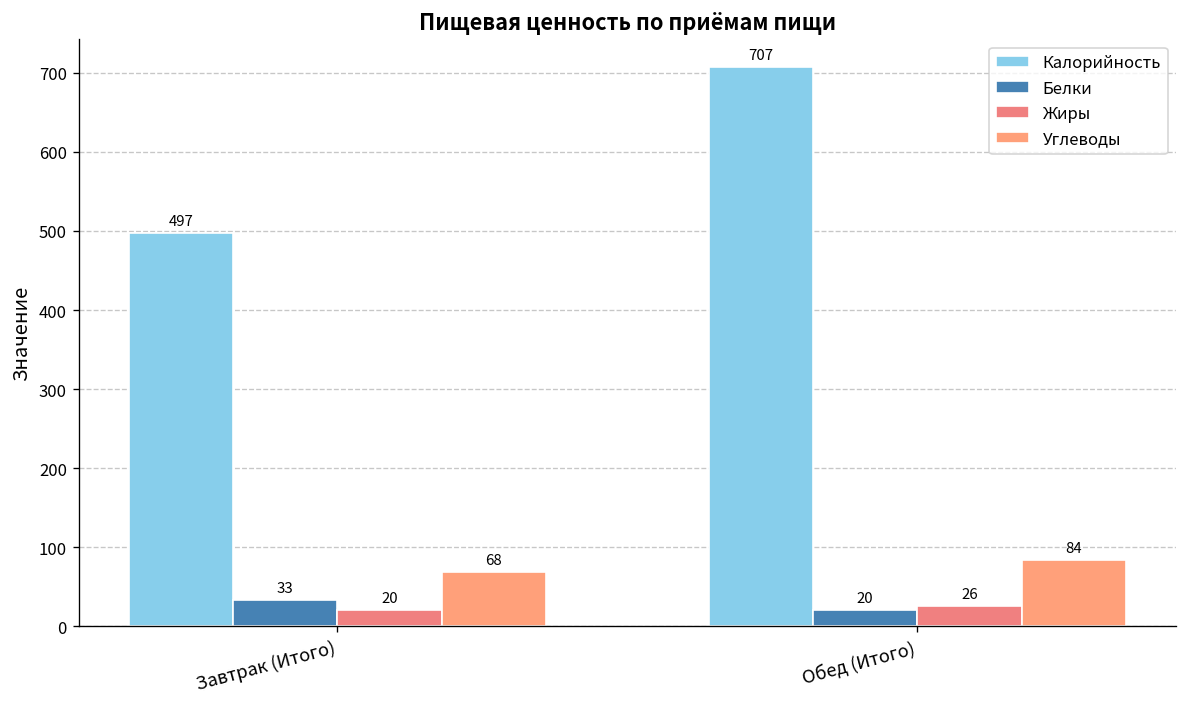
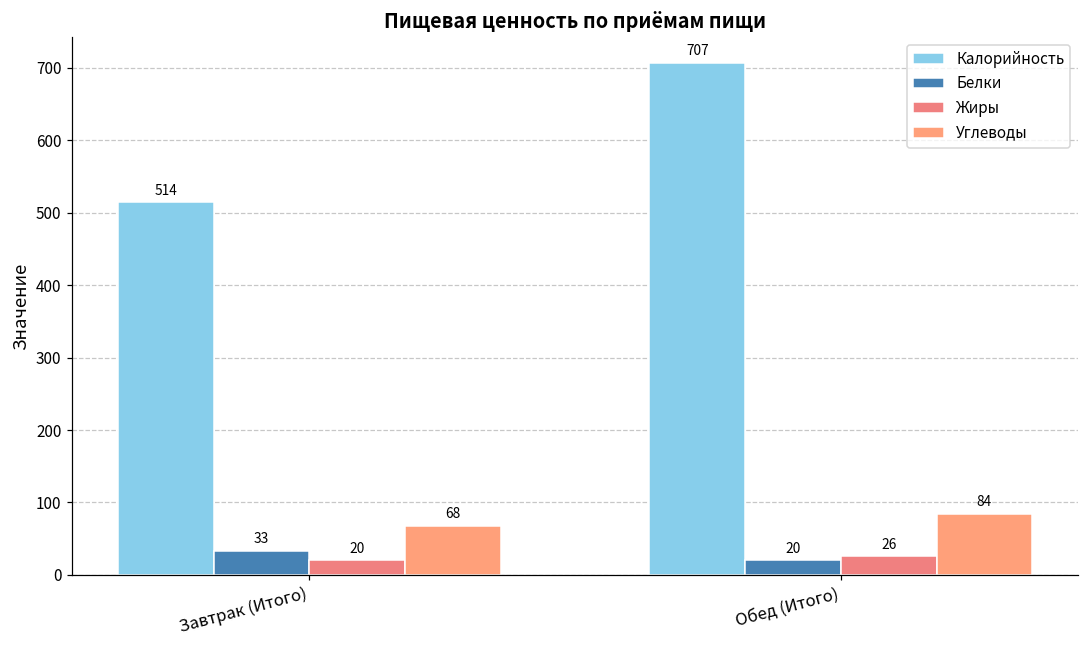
  {
    "Калорийность": {
-     "Завтрак (Итого)": 497,
+     "Завтрак (Итого)": 514,
      "Обед (Итого)": 707
    },
    "Белки": {
      "Завтрак (Итого)": 33,
      "Обед (Итого)": 20
    }
  }
